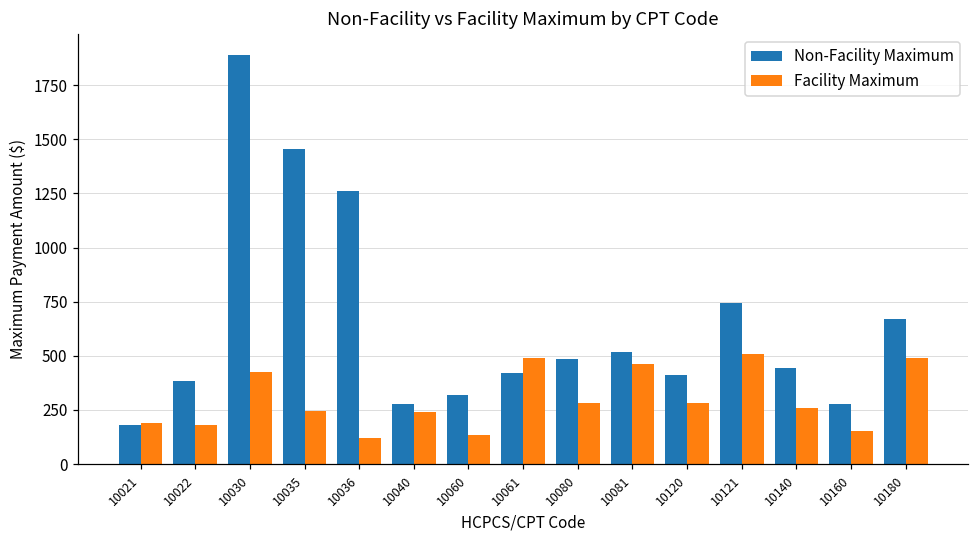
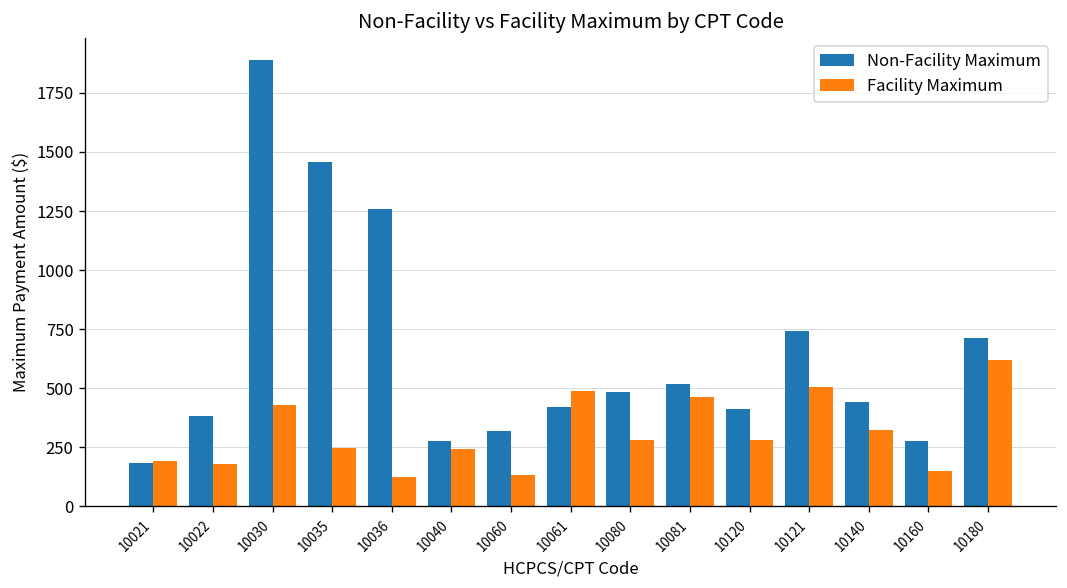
  {
    "Non-Facility Maximum": {
      "10021": 180,
      "10022": 380,
      "10030": 1890,
      "10035": 1460,
      "10036": 1260,
      "10040": 280,
      "10060": 320,
      "10061": 420,
      "10080": 480,
      "10081": 520,
      "10120": 410,
      "10121": 740,
      "10140": 440,
      "10160": 280,
-     "10180": 670
+     "10180": 710
    },
    "Facility Maximum": {
      "10021": 190,
      "10022": 180,
      "10030": 430,
      "10035": 250,
      "10036": 120,
      "10040": 240,
      "10060": 130,
      "10061": 490,
      "10080": 280,
      "10081": 460,
      "10120": 280,
      "10121": 510,
-     "10140": 260,
+     "10140": 320,
      "10160": 150,
-     "10180": 490
+     "10180": 620
    }
  }
